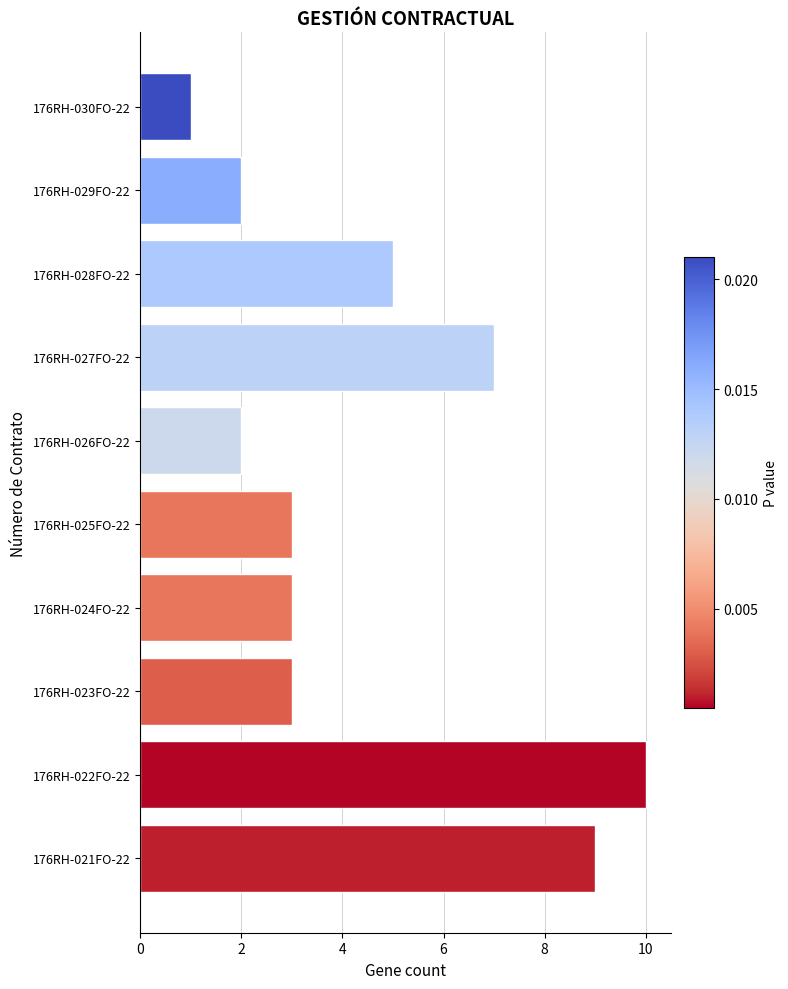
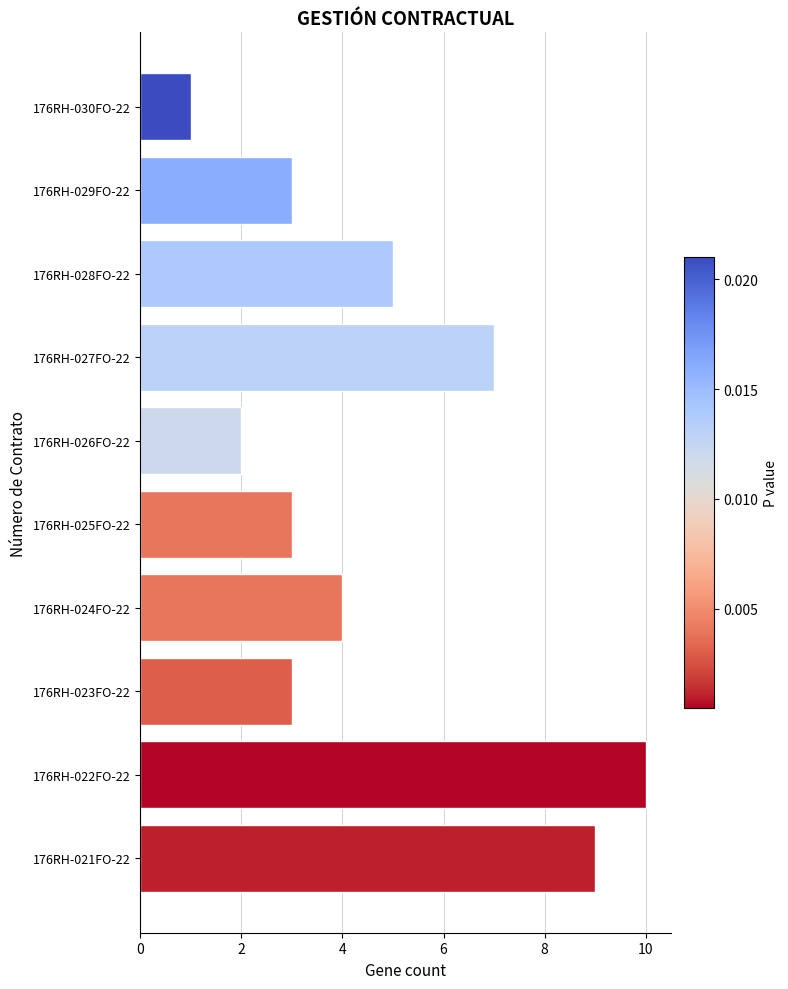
  {
    "176RH-030FO-22": 1,
-   "176RH-029FO-22": 2,
+   "176RH-029FO-22": 3,
    "176RH-028FO-22": 5,
    "176RH-027FO-22": 7,
    "176RH-026FO-22": 2,
    "176RH-025FO-22": 3,
-   "176RH-024FO-22": 3,
+   "176RH-024FO-22": 4,
    "176RH-023FO-22": 3,
    "176RH-022FO-22": 10,
    "176RH-021FO-22": 9
  }
